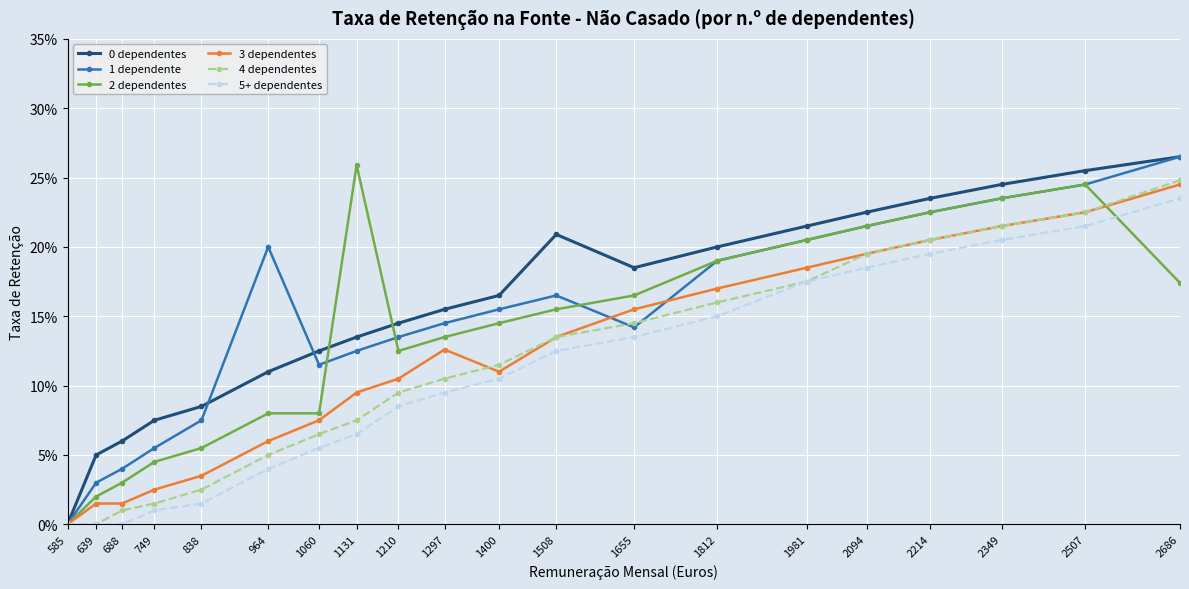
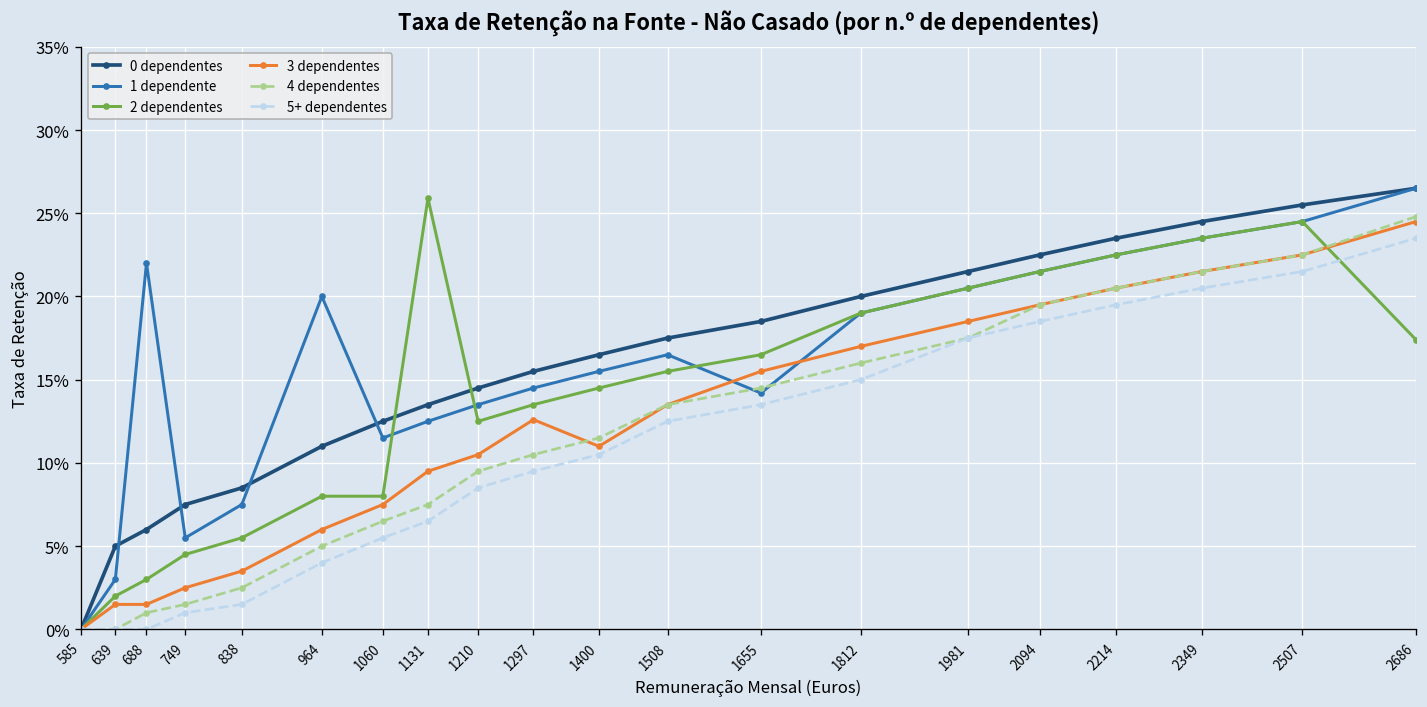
  {
    "0 dependentes": {
      "639": "5.0%",
      "688": "6.0%",
      "749": "7.5%",
      "838": "8.5%",
      "964": "11.0%",
      "1060": "12.5%",
      "1131": "13.5%",
      "1210": "14.5%",
      "1297": "15.5%",
      "1400": "16.5%",
-     "1508": "20.9%",
+     "1508": "17.5%",
      "1655": "18.5%",
      "1812": "20.0%",
      "1981": "21.5%",
      "2094": "22.5%",
      "2214": "23.5%",
      "2349": "24.5%",
      "2507": "25.5%"
    },
    "1 dependente": {
      "639": "3.0%",
-     "688": "4.0%",
+     "688": "22.0%",
      "749": "5.5%",
      "838": "7.5%",
      "964": "20.0%",
      "1060": "11.5%",
      "1131": "12.5%",
      "1210": "13.5%",
      "1297": "14.5%",
      "1400": "15.5%",
      "1508": "16.5%",
      "1655": "14.2%"
    },
    "2 dependentes": {
      "639": "2.0%",
      "688": "3.0%",
      "749": "4.5%",
      "838": "5.5%",
      "964": "8.0%",
      "1060": "8.0%",
      "1131": "25.9%",
      "1210": "12.5%",
      "1297": "13.5%",
      "1400": "14.5%",
      "1508": "15.5%",
      "1655": "16.5%",
      "2686": "17.4%"
    },
    "3 dependentes": {
      "639": "1.5%",
      "688": "1.5%",
      "749": "2.5%",
      "838": "3.5%",
      "964": "6.0%",
      "1060": "7.5%",
      "1131": "9.5%",
      "1210": "10.5%",
      "1297": "12.6%",
      "1400": "11.0%",
      "1655": "15.5%",
      "1812": "17.0%",
      "1981": "18.5%",
      "2686": "24.5%"
    },
    "4 dependentes": {
      "688": "1.0%",
      "749": "1.5%",
      "838": "2.5%",
      "964": "5.0%",
      "1060": "6.5%",
      "1131": "7.5%",
      "1210": "9.5%",
      "1297": "10.5%",
      "1400": "11.5%",
      "1655": "14.5%",
      "1812": "16.0%",
      "2686": "24.8%"
    },
    "5+ dependentes": {
      "688": "0.0%",
      "749": "1.0%",
      "838": "1.5%",
      "964": "4.0%",
      "1060": "5.5%",
      "1131": "6.5%",
      "1210": "8.5%",
      "1297": "9.5%",
      "1400": "10.5%",
      "1508": "12.5%",
      "1655": "13.5%",
      "1812": "15.0%",
      "2094": "18.5%",
      "2214": "19.5%",
      "2349": "20.5%",
      "2507": "21.5%",
      "2686": "23.5%"
    }
  }
